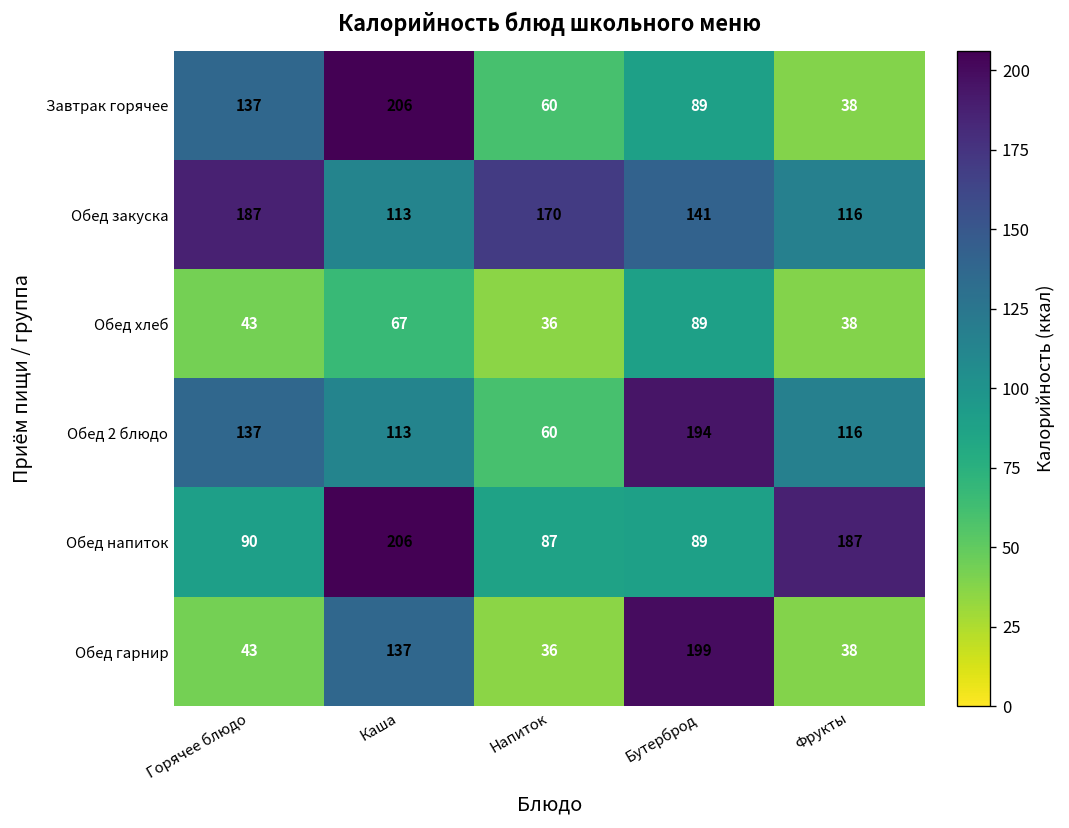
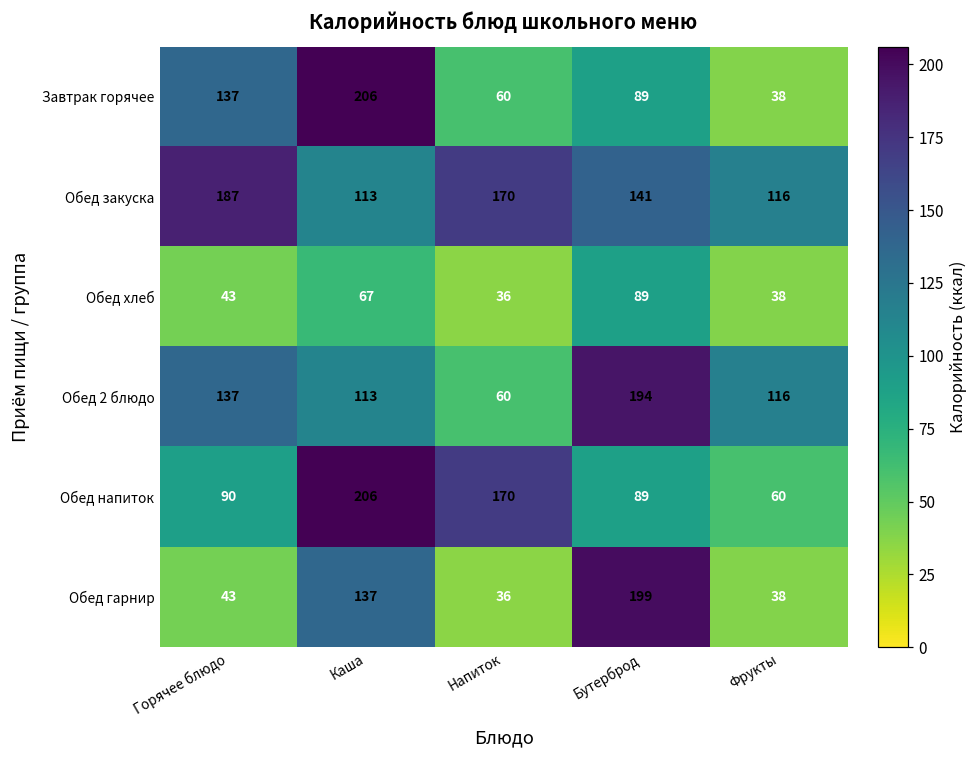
  {
    "Завтрак горячее": {
      "Горячее блюдо": 137,
      "Каша": 206,
      "Напиток": 60,
      "Бутерброд": 89,
      "Фрукты": 38
    },
    "Обед закуска": {
      "Горячее блюдо": 187,
      "Каша": 113,
      "Напиток": 170,
      "Бутерброд": 141,
      "Фрукты": 116
    },
    "Обед хлеб": {
      "Горячее блюдо": 43,
      "Каша": 67,
      "Напиток": 36,
      "Бутерброд": 89,
      "Фрукты": 38
    },
    "Обед 2 блюдо": {
      "Горячее блюдо": 137,
      "Каша": 113,
      "Напиток": 60,
      "Бутерброд": 194,
      "Фрукты": 116
    },
    "Обед напиток": {
      "Горячее блюдо": 90,
      "Каша": 206,
-     "Напиток": 87,
+     "Напиток": 170,
      "Бутерброд": 89,
-     "Фрукты": 187
+     "Фрукты": 60
    },
    "Обед гарнир": {
      "Горячее блюдо": 43,
      "Каша": 137,
      "Напиток": 36,
      "Бутерброд": 199,
      "Фрукты": 38
    }
  }
